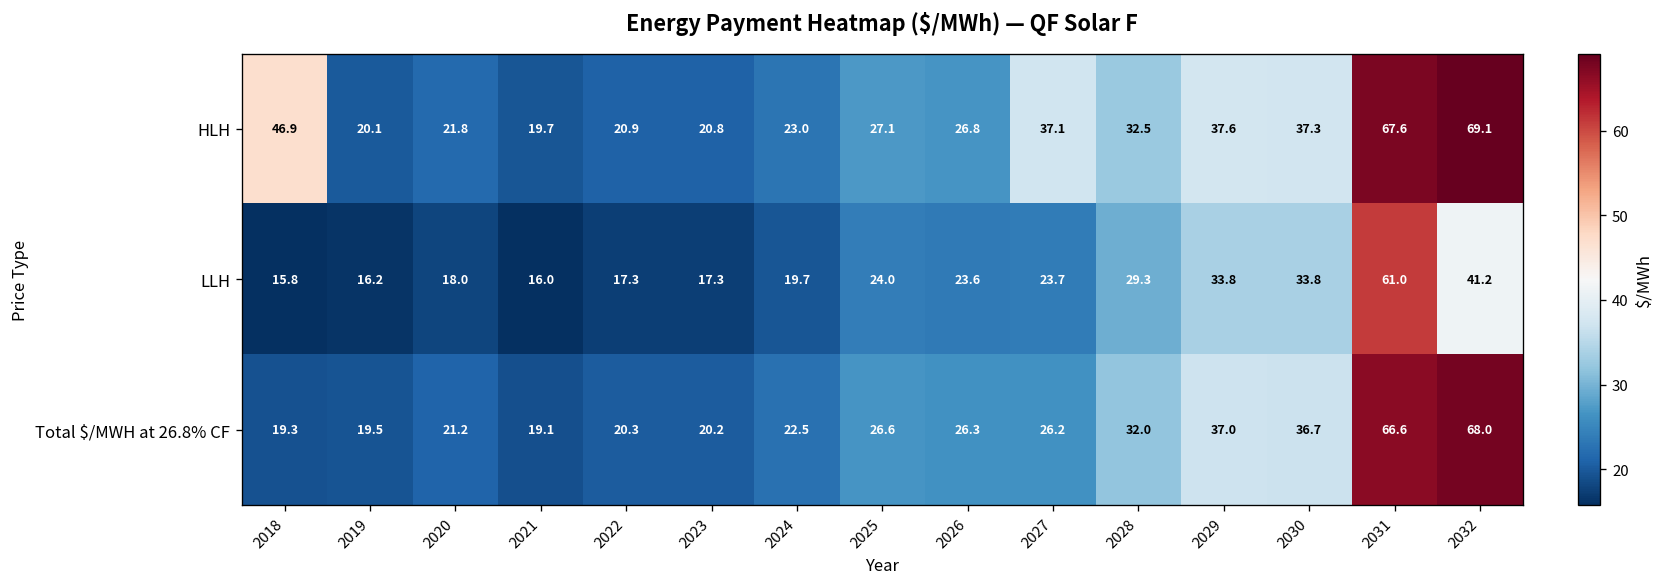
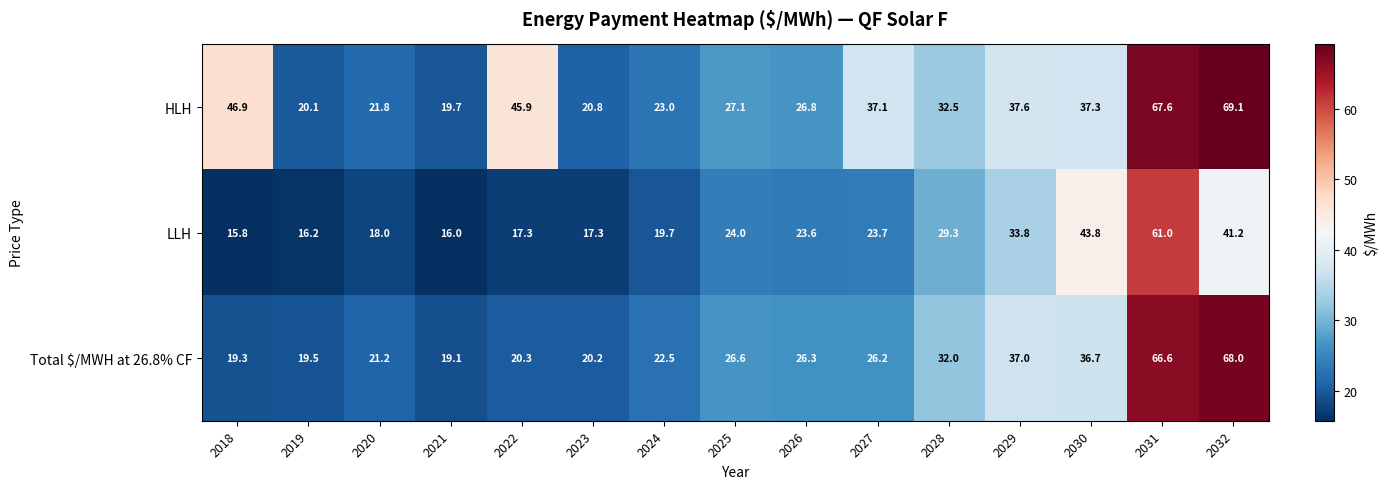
  {
    "HLH": {
      "2018": 46.9,
      "2019": 20.1,
      "2020": 21.8,
      "2021": 19.7,
-     "2022": 20.9,
+     "2022": 45.9,
      "2023": 20.8,
      "2024": 23.0,
      "2025": 27.1,
      "2026": 26.8,
      "2027": 37.1,
      "2028": 32.5,
      "2029": 37.6,
      "2030": 37.3,
      "2031": 67.6,
      "2032": 69.1
    },
    "LLH": {
      "2018": 15.8,
      "2019": 16.2,
      "2020": 18.0,
      "2021": 16.0,
      "2022": 17.3,
      "2023": 17.3,
      "2024": 19.7,
      "2025": 24.0,
      "2026": 23.6,
      "2027": 23.7,
      "2028": 29.3,
      "2029": 33.8,
-     "2030": 33.8,
+     "2030": 43.8,
      "2031": 61.0,
      "2032": 41.2
    },
    "Total $/MWH at 26.8% CF": {
      "2018": 19.3,
      "2019": 19.5,
      "2020": 21.2,
      "2021": 19.1,
      "2022": 20.3,
      "2023": 20.2,
      "2024": 22.5,
      "2025": 26.6,
      "2026": 26.3,
      "2027": 26.2,
      "2028": 32.0,
      "2029": 37.0,
      "2030": 36.7,
      "2031": 66.6,
      "2032": 68.0
    }
  }
